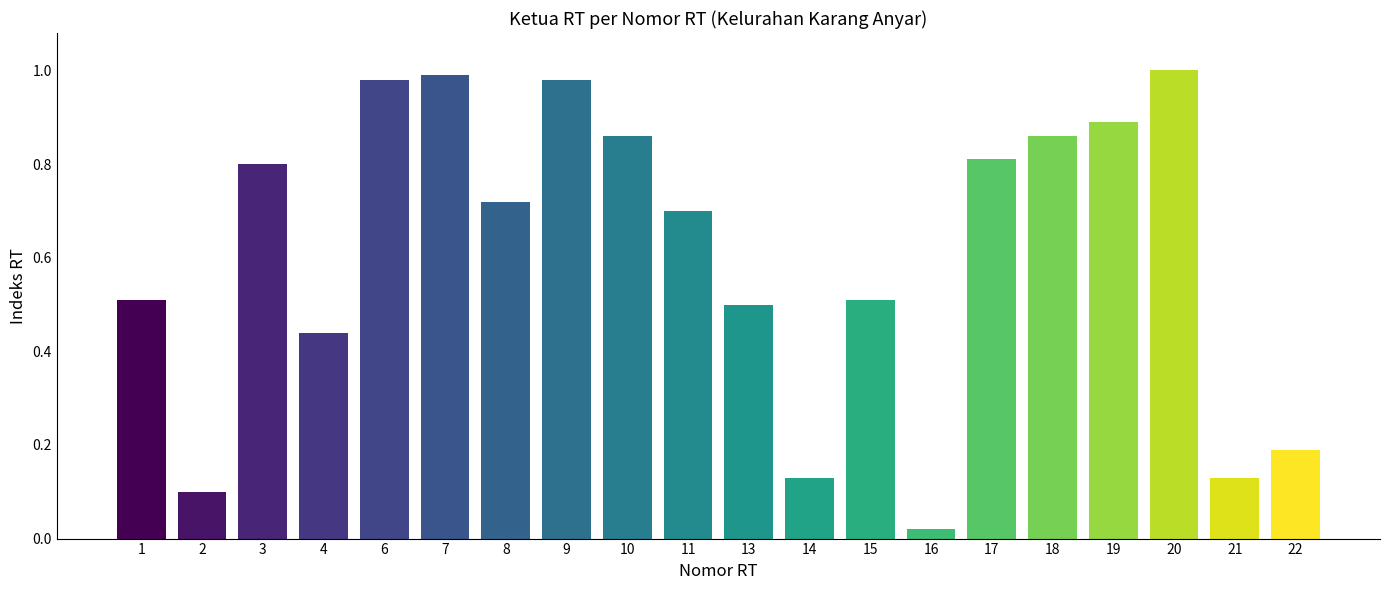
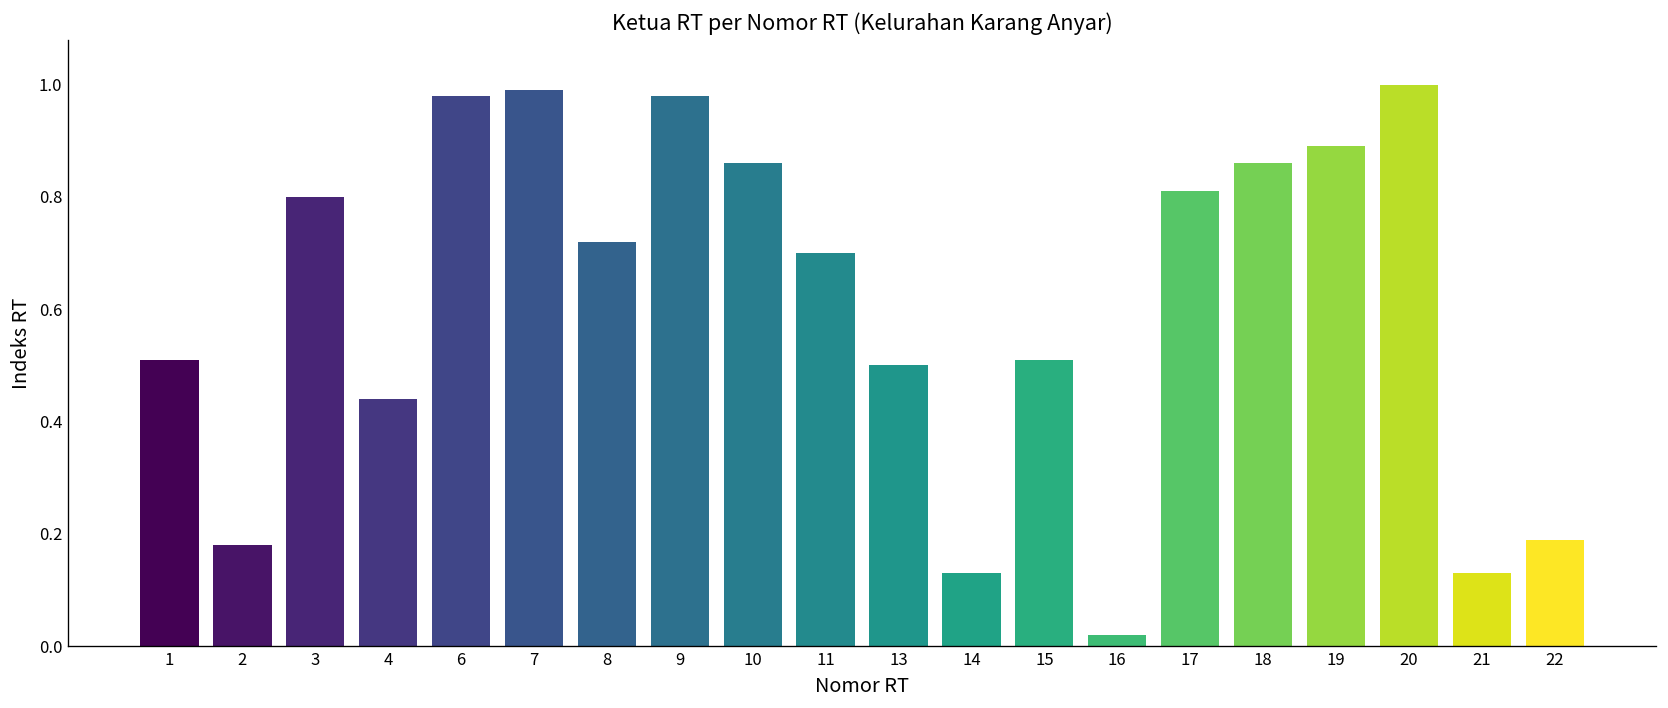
  {
    "1": 0.51,
-   "2": 0.10,
+   "2": 0.18,
    "3": 0.80,
    "4": 0.44,
    "6": 0.98,
    "7": 0.99,
    "8": 0.72,
    "9": 0.98,
    "10": 0.86,
    "11": 0.70,
    "13": 0.50,
    "14": 0.13,
    "15": 0.51,
    "16": 0.02,
    "17": 0.81,
    "18": 0.86,
    "19": 0.89,
    "20": 1.00,
    "21": 0.13,
    "22": 0.19
  }
